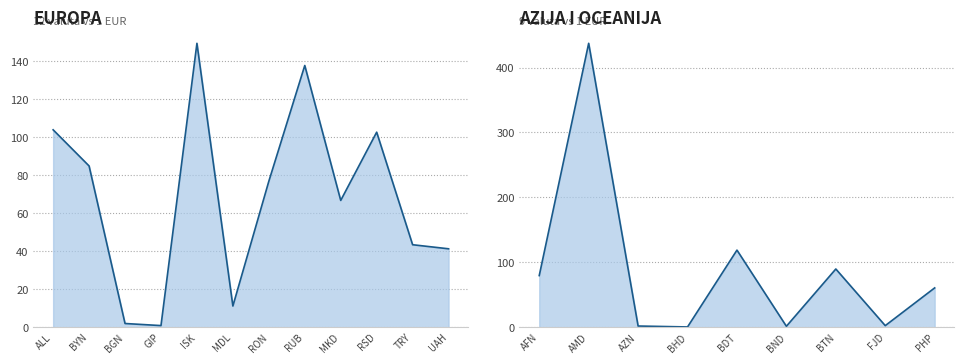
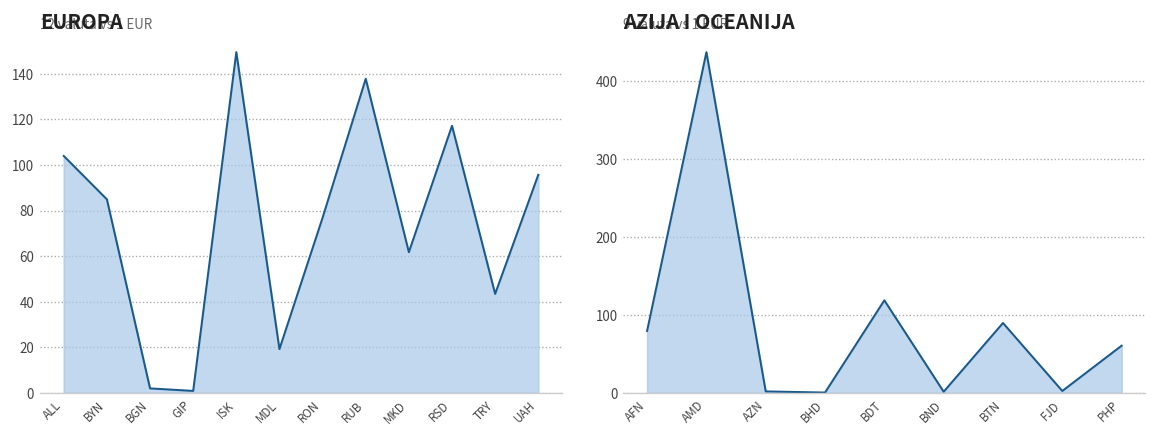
  {
    "EUROPA": {
      "ALL": 104,
      "BYN": 85,
      "BGN": 2,
      "GIP": 1,
      "ISK": 150,
-     "MDL": 11,
+     "MDL": 19,
      "RON": 77,
      "RUB": 138,
-     "MKD": 67,
-     "RSD": 103,
+     "MKD": 62,
+     "RSD": 117,
      "TRY": 43,
-     "UAH": 41
+     "UAH": 96
    },
    "AZIJA I OCEANIJA": {
      "AFN": 80,
      "AZN": 0,
      "BHD": 0,
      "BDT": 120,
      "BND": 0,
      "BTN": 90,
      "FJD": 0,
      "PHP": 60
    }
  }
